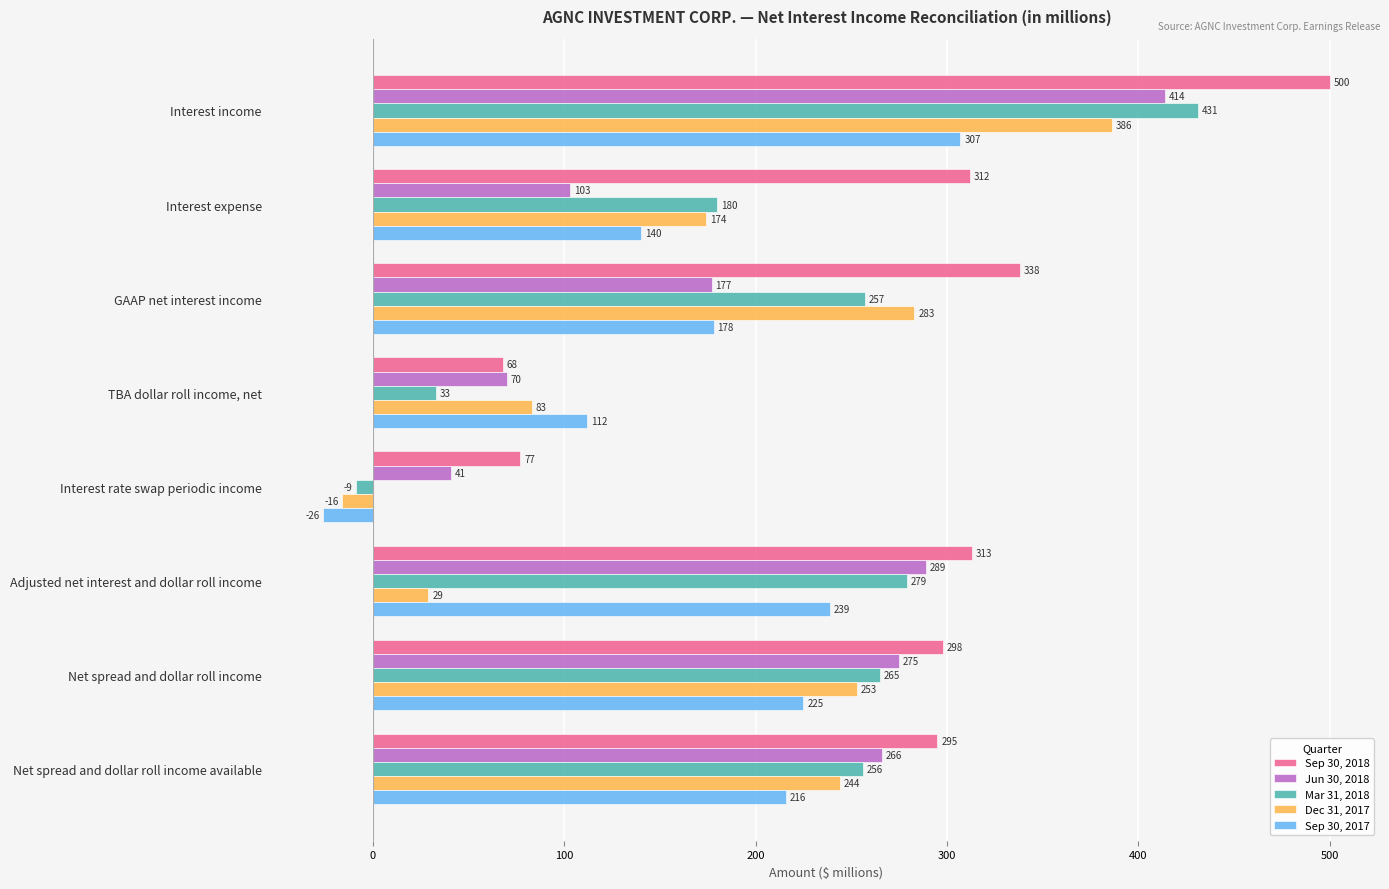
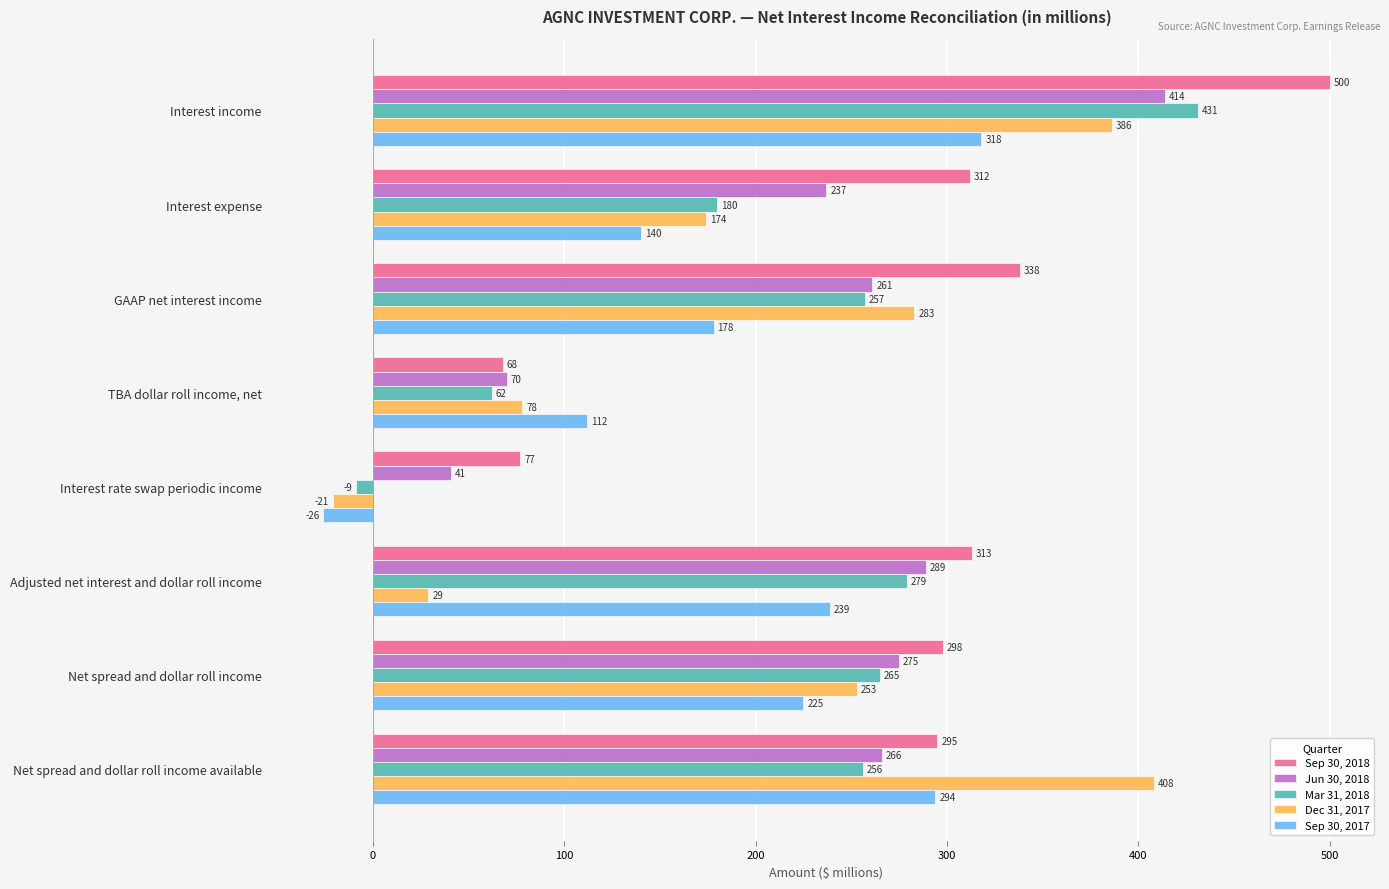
  {
    "Sep 30, 2018": {
      "Interest income": 500,
      "Interest expense": 312,
      "GAAP net interest income": 338,
      "TBA dollar roll income, net": 68,
      "Interest rate swap periodic income": 77,
      "Adjusted net interest and dollar roll income": 313,
      "Net spread and dollar roll income": 298,
      "Net spread and dollar roll income available": 295
    },
    "Jun 30, 2018": {
      "Interest income": 414,
-     "Interest expense": 103,
-     "GAAP net interest income": 177,
+     "Interest expense": 237,
+     "GAAP net interest income": 261,
      "TBA dollar roll income, net": 70,
      "Interest rate swap periodic income": 41,
      "Adjusted net interest and dollar roll income": 289,
      "Net spread and dollar roll income": 275,
      "Net spread and dollar roll income available": 266
    },
    "Mar 31, 2018": {
      "Interest income": 431,
      "Interest expense": 180,
      "GAAP net interest income": 257,
-     "TBA dollar roll income, net": 33,
+     "TBA dollar roll income, net": 62,
      "Interest rate swap periodic income": -9,
      "Adjusted net interest and dollar roll income": 279,
      "Net spread and dollar roll income": 265,
      "Net spread and dollar roll income available": 256
    },
    "Dec 31, 2017": {
      "Interest income": 386,
      "Interest expense": 174,
      "GAAP net interest income": 283,
-     "TBA dollar roll income, net": 83,
-     "Interest rate swap periodic income": -16,
+     "TBA dollar roll income, net": 78,
+     "Interest rate swap periodic income": -21,
      "Adjusted net interest and dollar roll income": 29,
      "Net spread and dollar roll income": 253,
-     "Net spread and dollar roll income available": 244
+     "Net spread and dollar roll income available": 408
    },
    "Sep 30, 2017": {
-     "Interest income": 307,
+     "Interest income": 318,
      "Interest expense": 140,
      "GAAP net interest income": 178,
      "TBA dollar roll income, net": 112,
      "Interest rate swap periodic income": -26,
      "Adjusted net interest and dollar roll income": 239,
      "Net spread and dollar roll income": 225,
-     "Net spread and dollar roll income available": 216
+     "Net spread and dollar roll income available": 294
    }
  }
